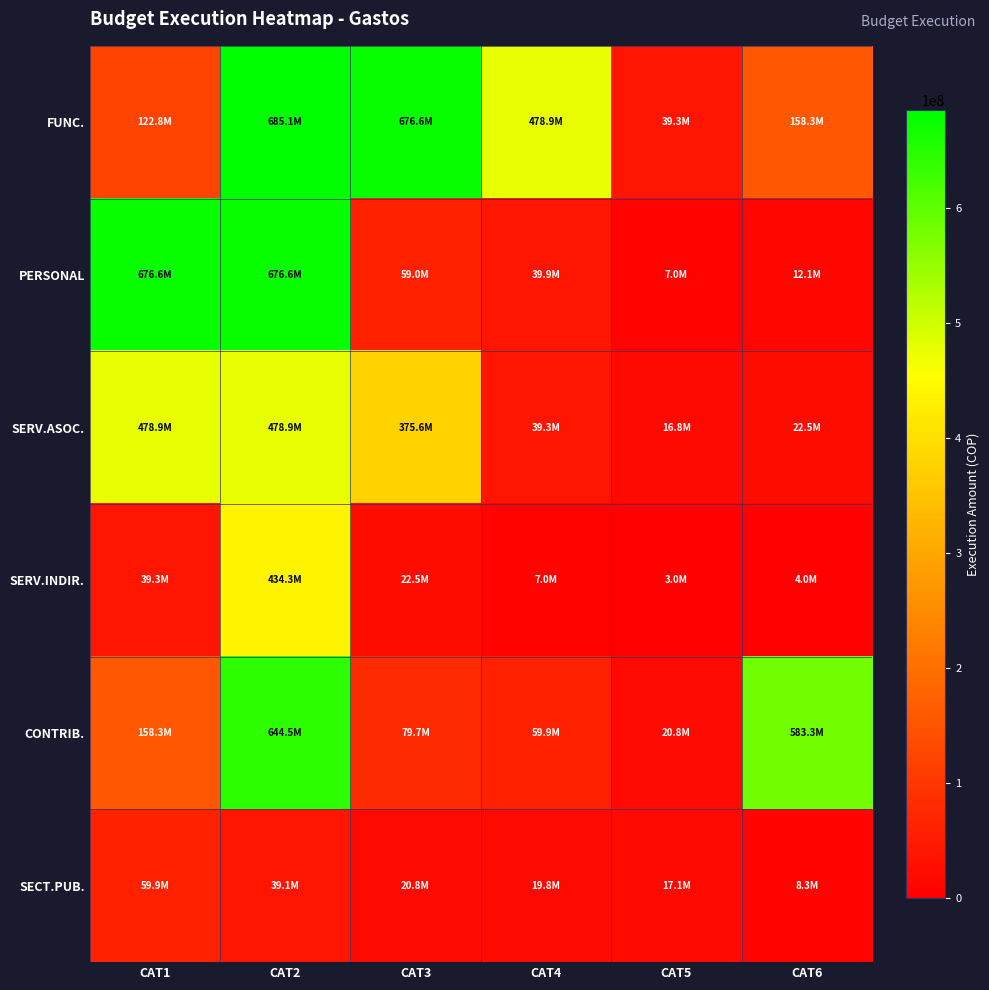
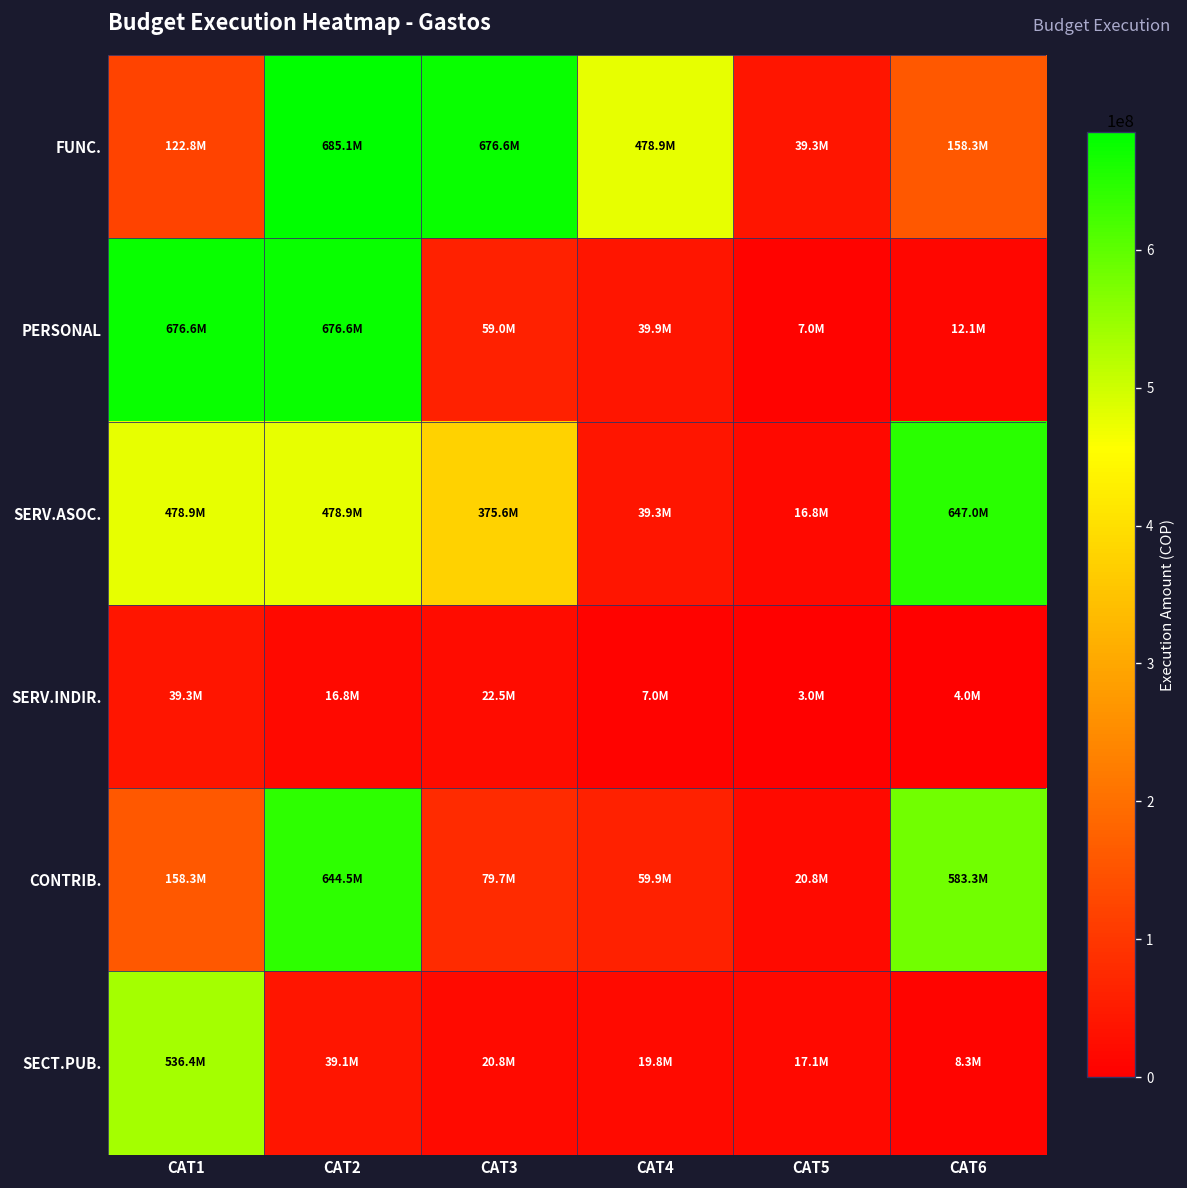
  {
    "FUNC.": {
      "CAT1": "122.8M",
      "CAT2": "685.1M",
      "CAT3": "676.6M",
      "CAT4": "478.9M",
      "CAT5": "39.3M",
      "CAT6": "158.3M"
    },
    "PERSONAL": {
      "CAT1": "676.6M",
      "CAT2": "676.6M",
      "CAT3": "59.0M",
      "CAT4": "39.9M",
      "CAT5": "7.0M",
      "CAT6": "12.1M"
    },
    "SERV.ASOC.": {
      "CAT1": "478.9M",
      "CAT2": "478.9M",
      "CAT3": "375.6M",
      "CAT4": "39.3M",
      "CAT5": "16.8M",
-     "CAT6": "22.5M"
+     "CAT6": "647.0M"
    },
    "SERV.INDIR.": {
      "CAT1": "39.3M",
-     "CAT2": "434.3M",
+     "CAT2": "16.8M",
      "CAT3": "22.5M",
      "CAT4": "7.0M",
      "CAT5": "3.0M",
      "CAT6": "4.0M"
    },
    "CONTRIB.": {
      "CAT1": "158.3M",
      "CAT2": "644.5M",
      "CAT3": "79.7M",
      "CAT4": "59.9M",
      "CAT5": "20.8M",
      "CAT6": "583.3M"
    },
    "SECT.PUB.": {
-     "CAT1": "59.9M",
+     "CAT1": "536.4M",
      "CAT2": "39.1M",
      "CAT3": "20.8M",
      "CAT4": "19.8M",
      "CAT5": "17.1M",
      "CAT6": "8.3M"
    }
  }
